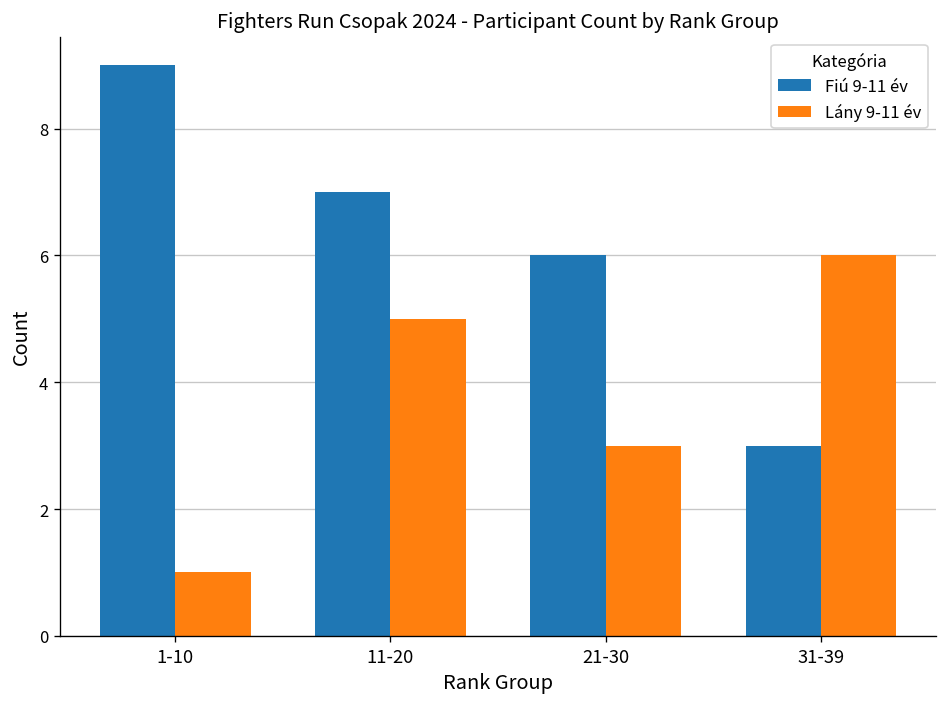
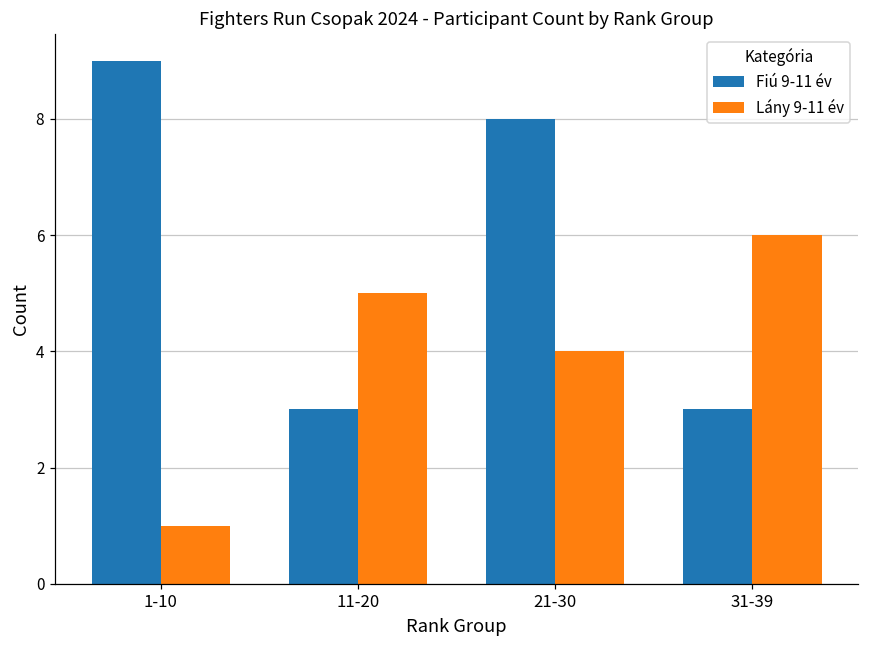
  {
    "Fiú 9-11 év": {
      "1-10": 9,
-     "11-20": 7,
-     "21-30": 6,
+     "11-20": 3,
+     "21-30": 8,
      "31-39": 3
    },
    "Lány 9-11 év": {
      "1-10": 1,
      "11-20": 5,
-     "21-30": 3,
+     "21-30": 4,
      "31-39": 6
    }
  }
